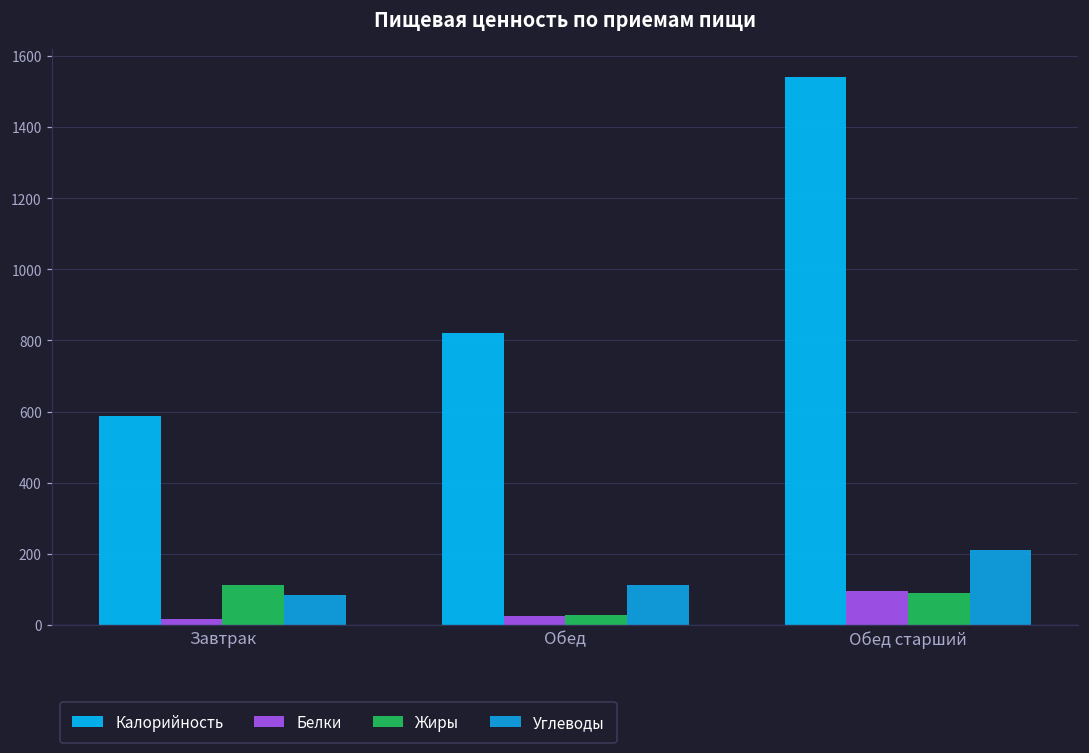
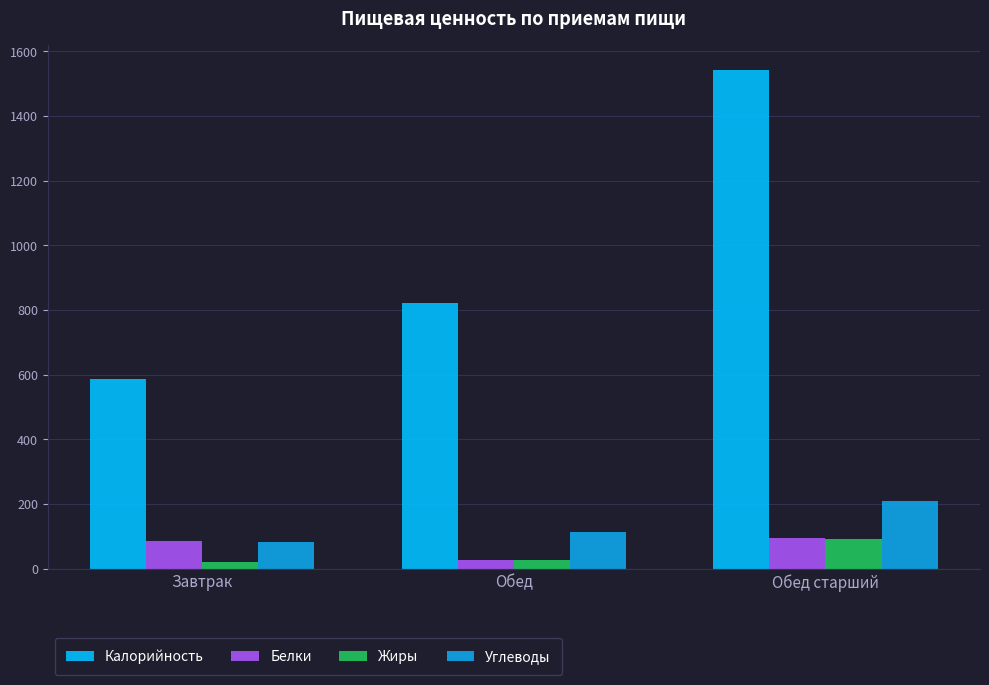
  {
    "Белки": {
-     "Завтрак": 20,
+     "Завтрак": 90,
      "Обед": 30,
      "Обед старший": 100
    },
    "Жиры": {
-     "Завтрак": 110,
+     "Завтрак": 20,
      "Обед": 30,
      "Обед старший": 90
    }
  }
